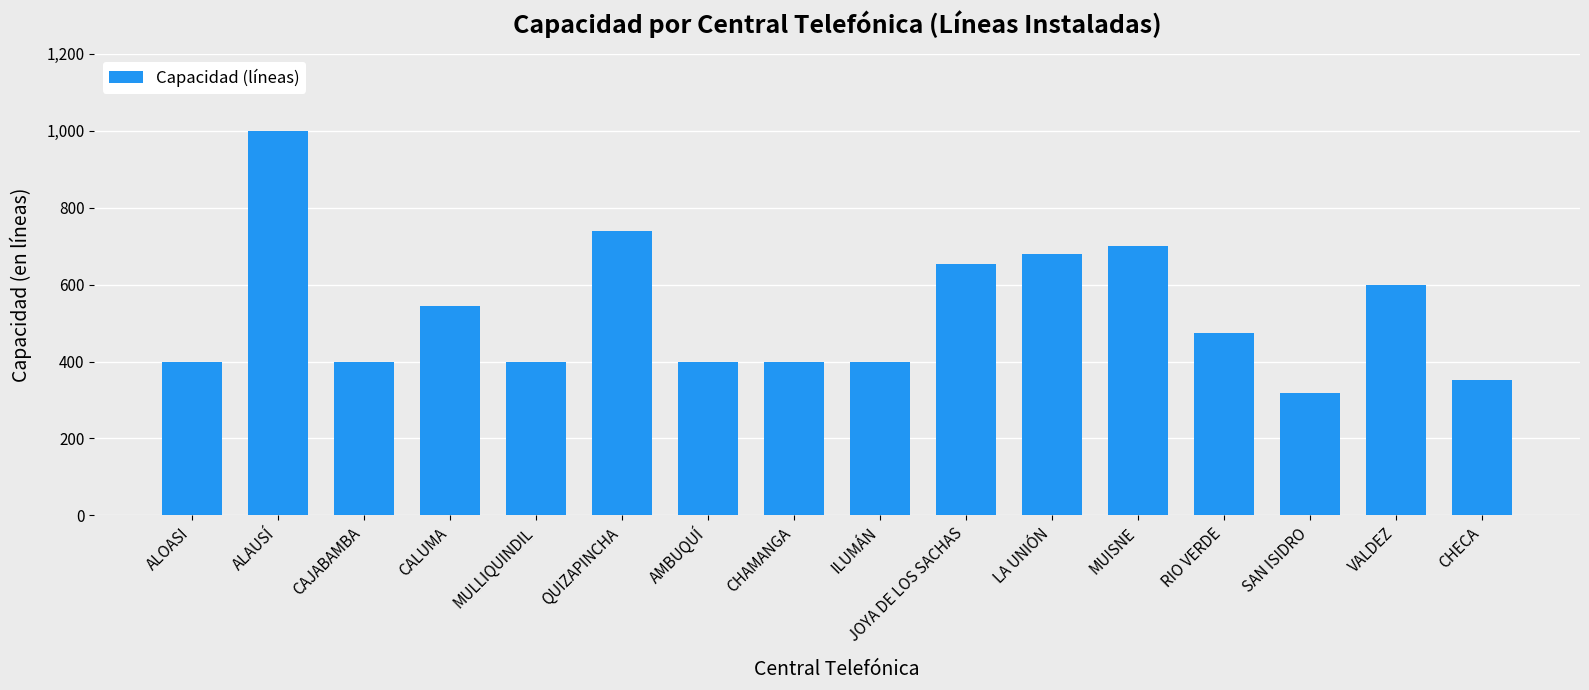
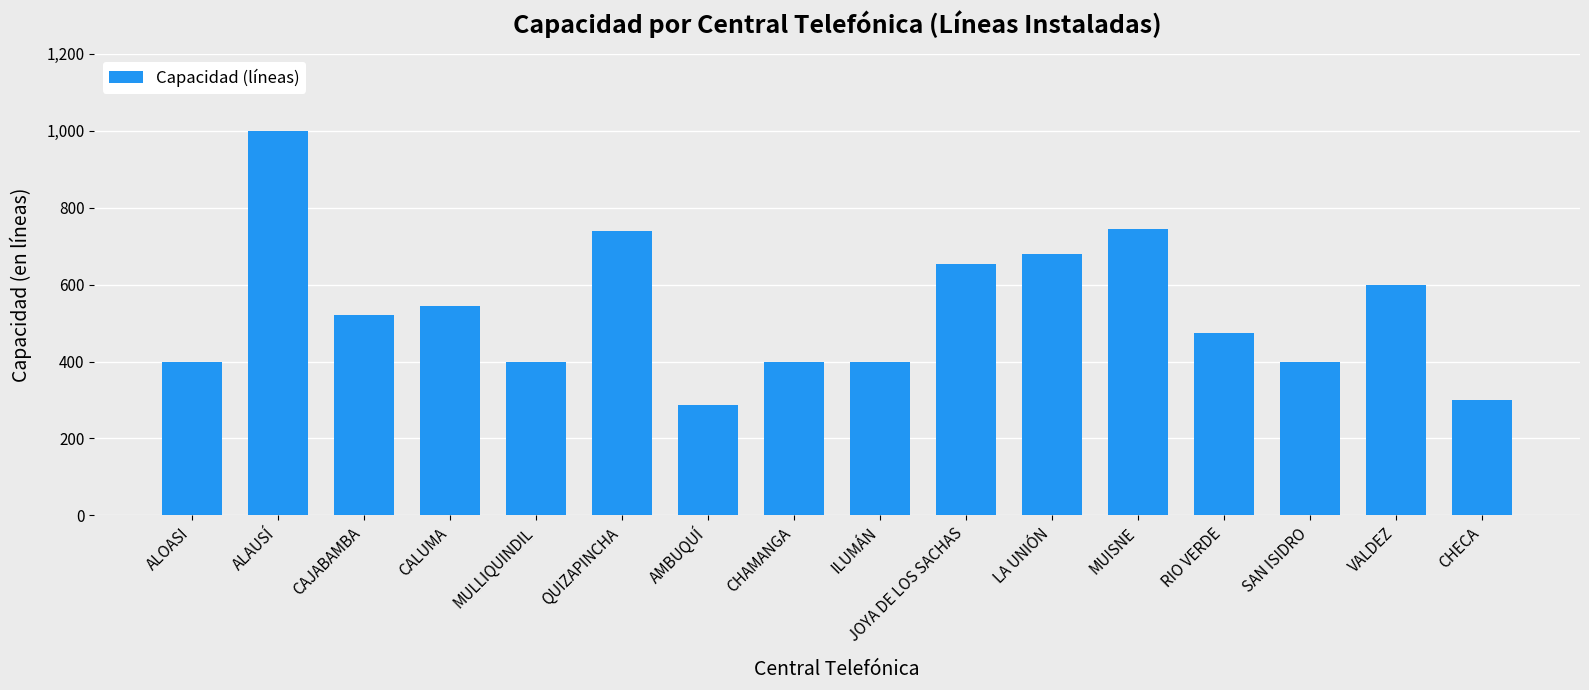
  {
    "ALOASI": "400",
    "ALAUSÍ": "1,000",
-   "CAJABAMBA": "400",
+   "CAJABAMBA": "520",
    "CALUMA": "550",
    "MULLIQUINDIL": "400",
    "QUIZAPINCHA": "740",
-   "AMBUQUÍ": "400",
+   "AMBUQUÍ": "290",
    "CHAMANGA": "400",
    "ILUMÁN": "400",
    "JOYA DE LOS SACHAS": "650",
    "LA UNIÓN": "680",
-   "MUISNE": "700",
+   "MUISNE": "740",
    "RIO VERDE": "470",
-   "SAN ISIDRO": "320",
+   "SAN ISIDRO": "400",
    "VALDEZ": "600",
-   "CHECA": "350"
+   "CHECA": "300"
  }
